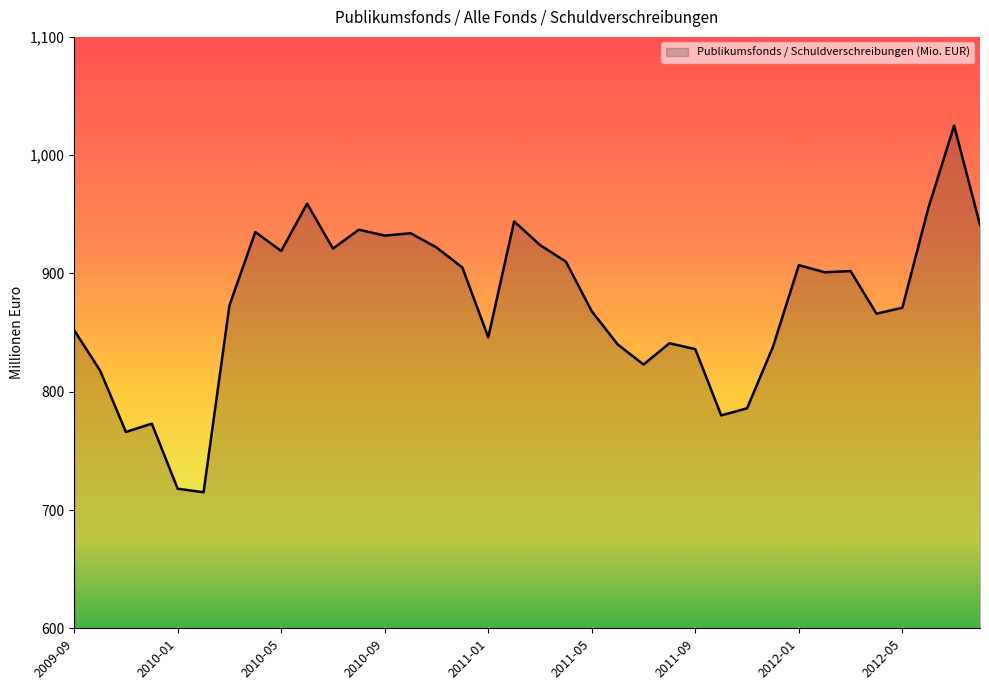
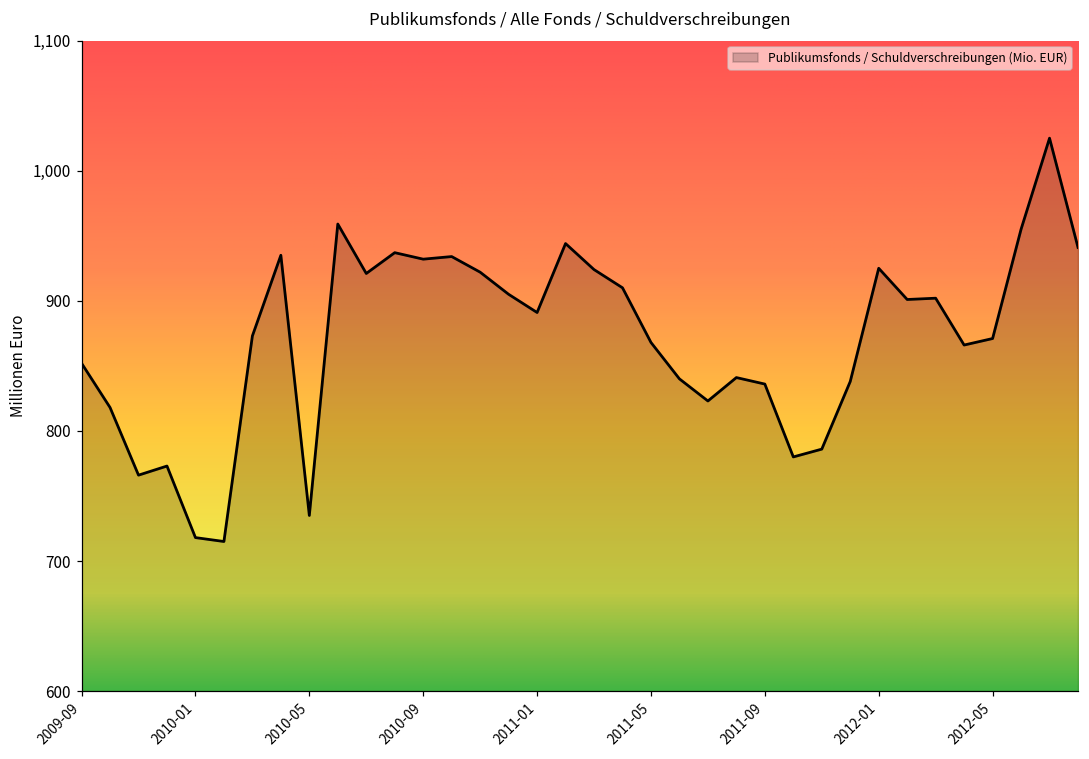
  {
    "2009-09": 852,
    "2010-01": 718,
-   "2010-05": 919,
+   "2010-05": 735,
    "2010-09": 932,
-   "2011-01": 846,
+   "2011-01": 891,
    "2011-05": 868,
    "2011-09": 836,
-   "2012-01": 907,
+   "2012-01": 925,
    "2012-05": 871
  }
